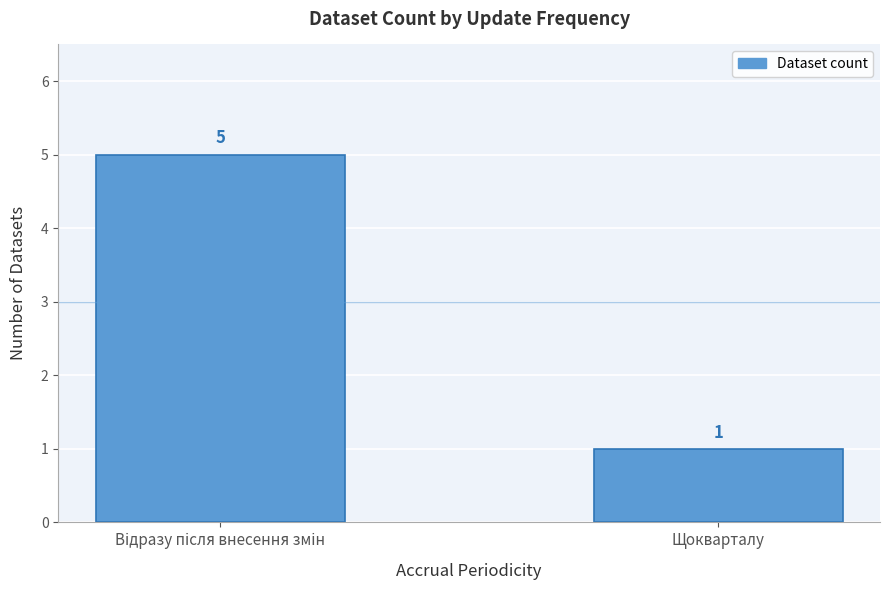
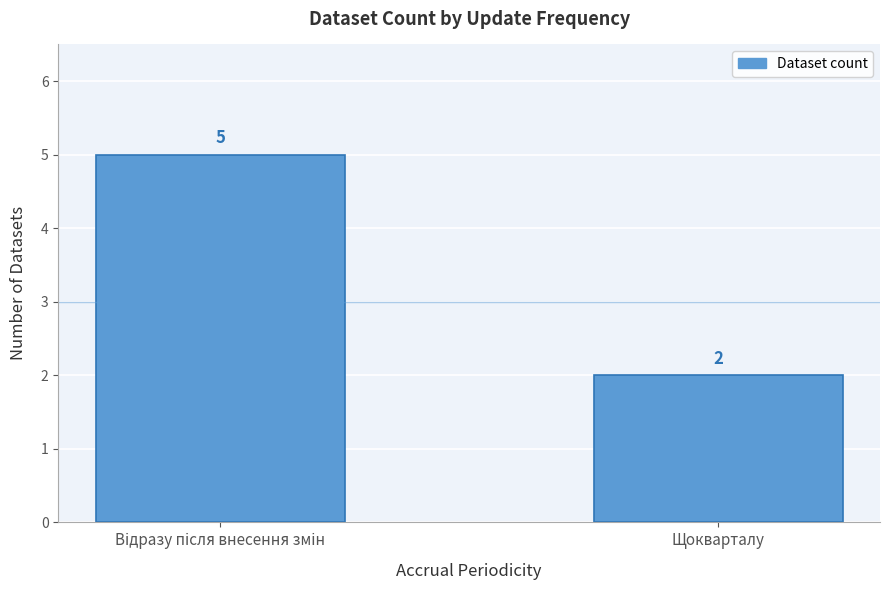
  {
    "Відразу після внесення змін": 5,
-   "Щокварталу": 1
+   "Щокварталу": 2
  }
